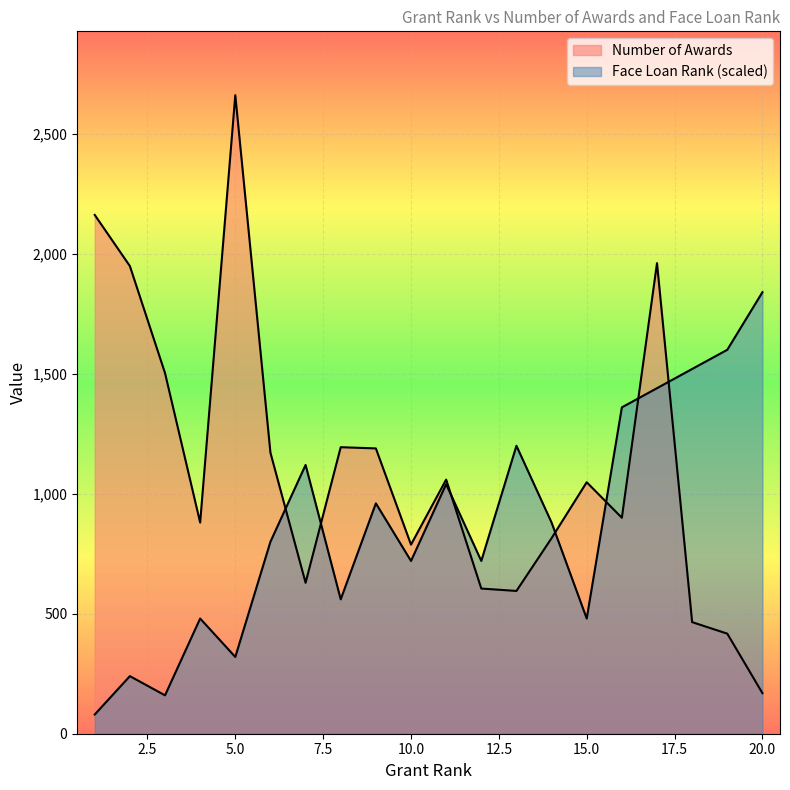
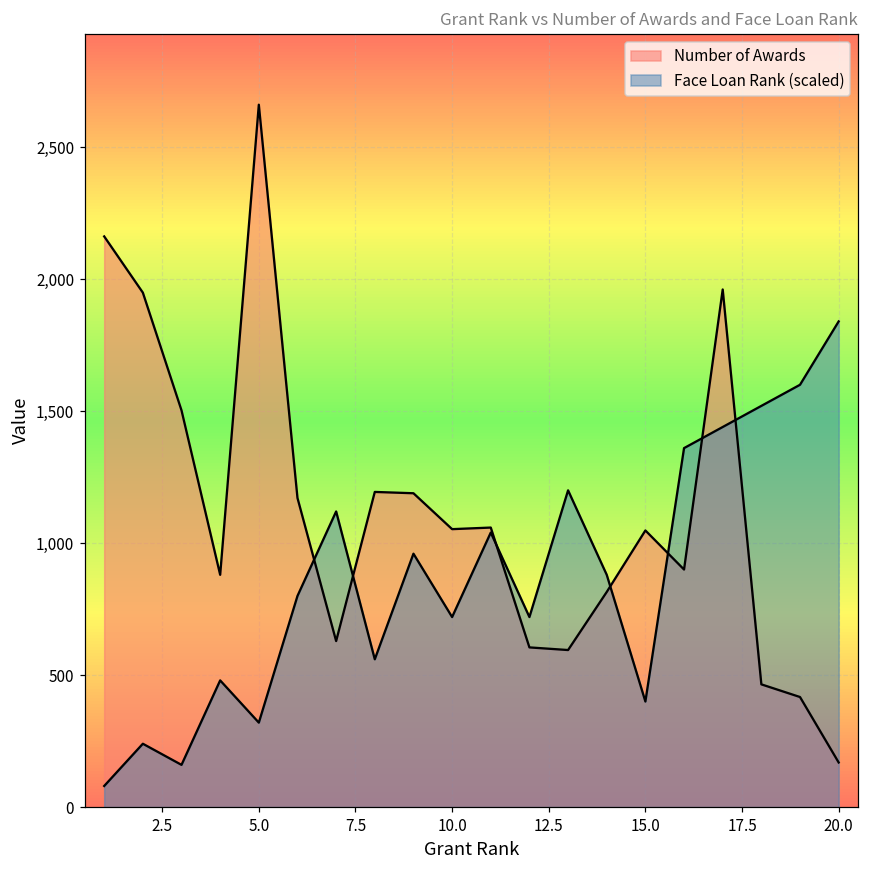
  {
    "Number of Awards": {
      "5.0": "2,660",
-     "10.0": "790",
+     "10.0": "1,050",
      "15.0": "1,050",
      "20.0": "170"
    },
    "Face Loan Rank (scaled)": {
      "5.0": "320",
      "10.0": "720",
-     "15.0": "480",
+     "15.0": "400",
      "20.0": "1,840"
    }
  }
